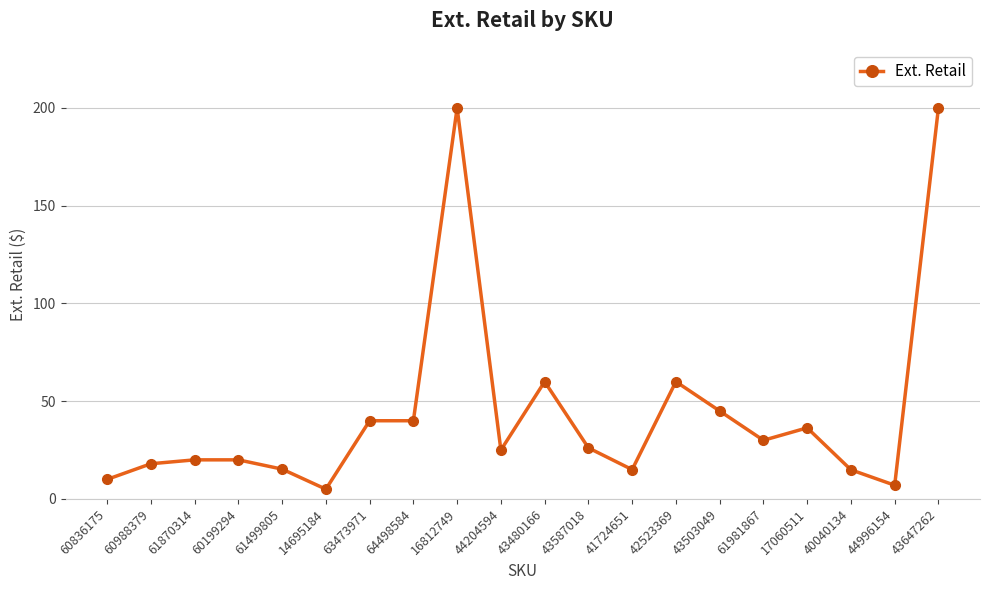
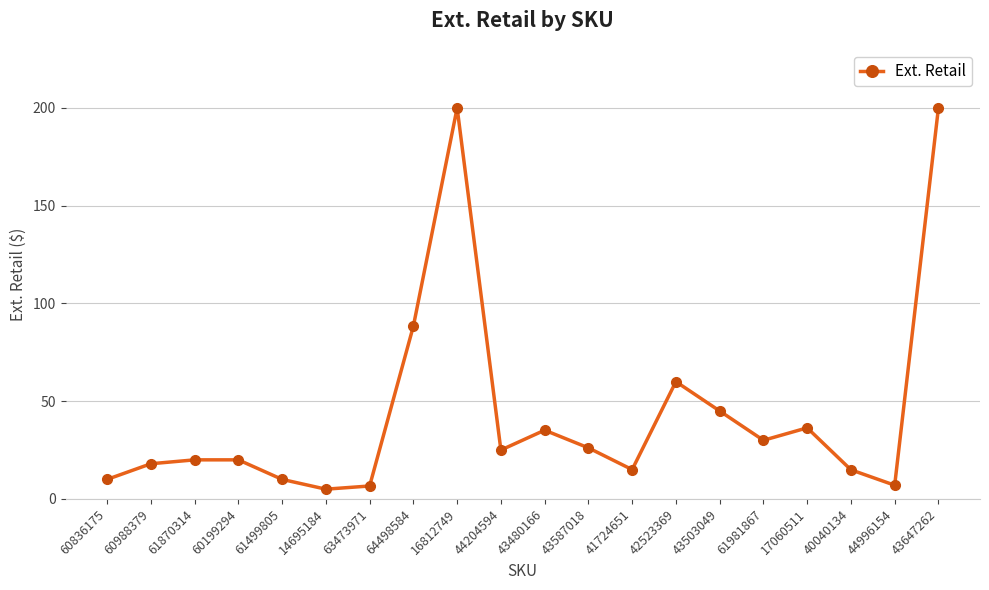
  {
    "60836175": 10,
    "60988379": 18,
    "61870314": 20,
    "60199294": 20,
-   "61499805": 15,
+   "61499805": 10,
    "14695184": 5,
-   "63473971": 40,
-   "64498584": 40,
+   "63473971": 7,
+   "64498584": 88,
    "16812749": 200,
    "44204594": 25,
-   "43480166": 60,
+   "43480166": 35,
    "43587018": 26,
    "41724651": 15,
    "42523369": 60,
    "43503049": 45,
    "61981867": 30,
    "17060511": 36,
    "40040134": 15,
    "44996154": 7,
    "43647262": 200
  }
